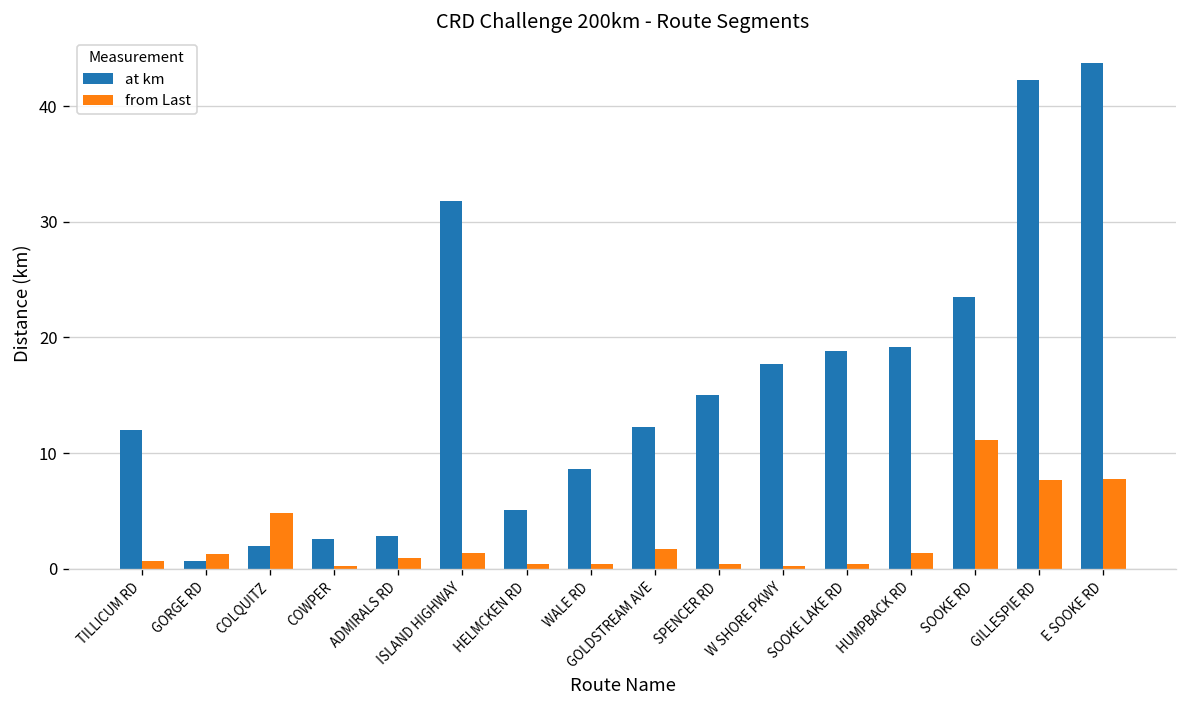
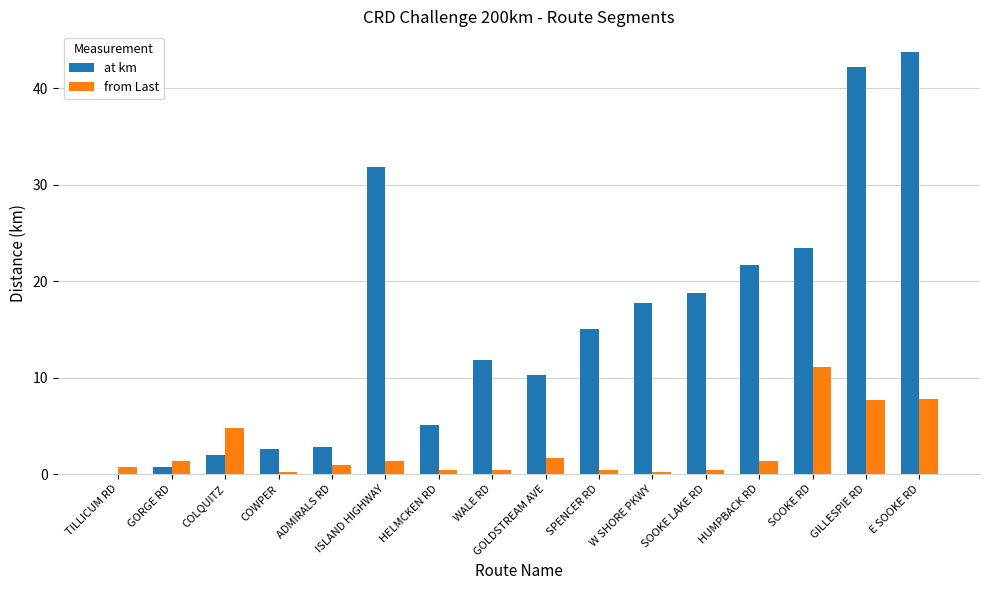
  {
    "at km": {
-     "TILLICUM RD": 12,
+     "TILLICUM RD": 0,
      "GORGE RD": 1,
      "COLQUITZ": 2,
      "COWPER": 3,
      "ADMIRALS RD": 3,
      "ISLAND HIGHWAY": 32,
      "HELMCKEN RD": 5,
-     "WALE RD": 9,
-     "GOLDSTREAM AVE": 12,
+     "WALE RD": 12,
+     "GOLDSTREAM AVE": 10,
      "SPENCER RD": 15,
      "W SHORE PKWY": 18,
      "SOOKE LAKE RD": 19,
-     "HUMPBACK RD": 19,
+     "HUMPBACK RD": 22,
      "SOOKE RD": 23,
      "GILLESPIE RD": 42,
      "E SOOKE RD": 44
    },
    "from Last": {
      "TILLICUM RD": 1,
      "GORGE RD": 1,
      "COLQUITZ": 5,
      "ADMIRALS RD": 1,
      "ISLAND HIGHWAY": 1,
      "HELMCKEN RD": 0,
      "WALE RD": 0,
      "GOLDSTREAM AVE": 2,
      "SPENCER RD": 0,
      "SOOKE LAKE RD": 0,
      "HUMPBACK RD": 1,
      "SOOKE RD": 11,
      "GILLESPIE RD": 8,
      "E SOOKE RD": 8
    }
  }
